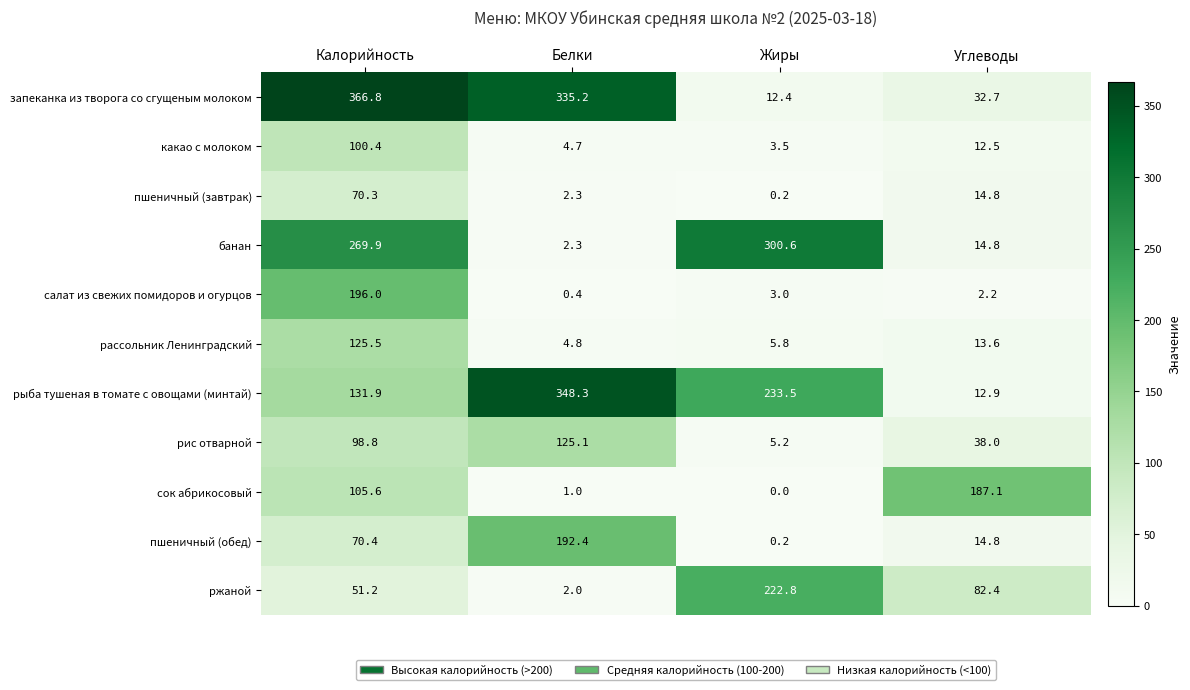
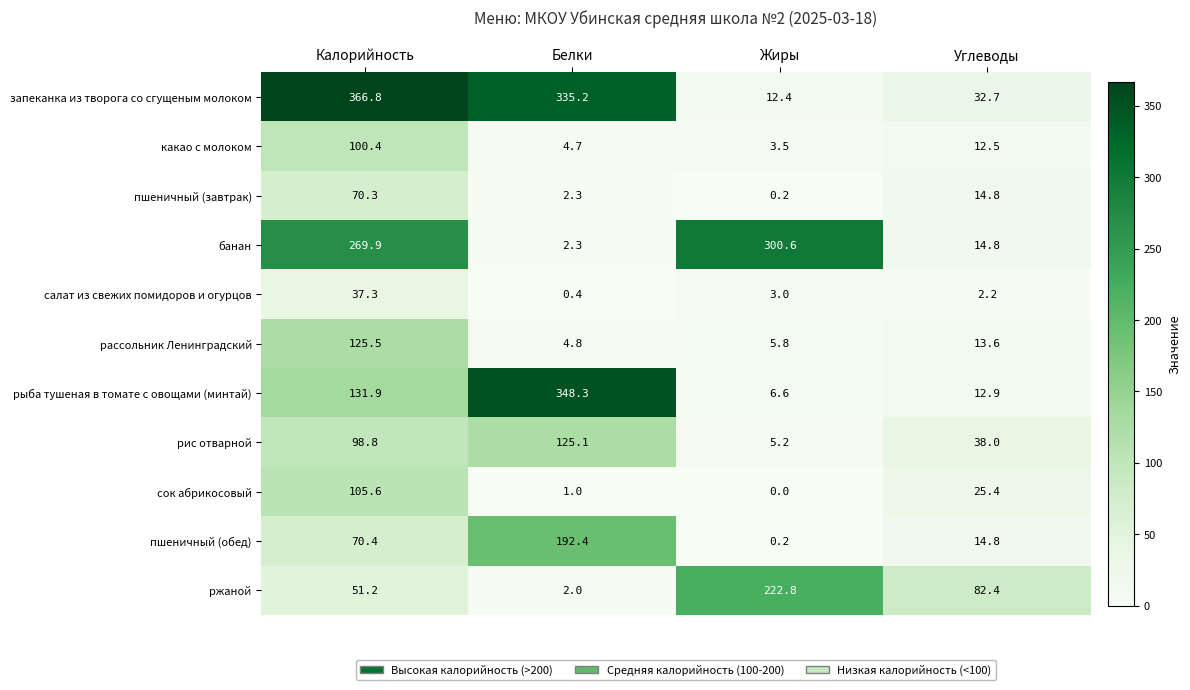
  {
    "запеканка из творога со сгущеным молоком": {
      "Калорийность": 366.8,
      "Белки": 335.2,
      "Жиры": 12.4,
      "Углеводы": 32.7
    },
    "какао с молоком": {
      "Калорийность": 100.4,
      "Белки": 4.7,
      "Жиры": 3.5,
      "Углеводы": 12.5
    },
    "пшеничный (завтрак)": {
      "Калорийность": 70.3,
      "Белки": 2.3,
      "Жиры": 0.2,
      "Углеводы": 14.8
    },
    "банан": {
      "Калорийность": 269.9,
      "Белки": 2.3,
      "Жиры": 300.6,
      "Углеводы": 14.8
    },
    "салат из свежих помидоров и огурцов": {
-     "Калорийность": 196.0,
+     "Калорийность": 37.3,
      "Белки": 0.4,
      "Жиры": 3.0,
      "Углеводы": 2.2
    },
    "рассольник Ленинградский": {
      "Калорийность": 125.5,
      "Белки": 4.8,
      "Жиры": 5.8,
      "Углеводы": 13.6
    },
    "рыба тушеная в томате с овощами (минтай)": {
      "Калорийность": 131.9,
      "Белки": 348.3,
-     "Жиры": 233.5,
+     "Жиры": 6.6,
      "Углеводы": 12.9
    },
    "рис отварной": {
      "Калорийность": 98.8,
      "Белки": 125.1,
      "Жиры": 5.2,
      "Углеводы": 38.0
    },
    "сок абрикосовый": {
      "Калорийность": 105.6,
      "Белки": 1.0,
      "Жиры": 0.0,
-     "Углеводы": 187.1
+     "Углеводы": 25.4
    },
    "пшеничный (обед)": {
      "Калорийность": 70.4,
      "Белки": 192.4,
      "Жиры": 0.2,
      "Углеводы": 14.8
    },
    "ржаной": {
      "Калорийность": 51.2,
      "Белки": 2.0,
      "Жиры": 222.8,
      "Углеводы": 82.4
    }
  }
